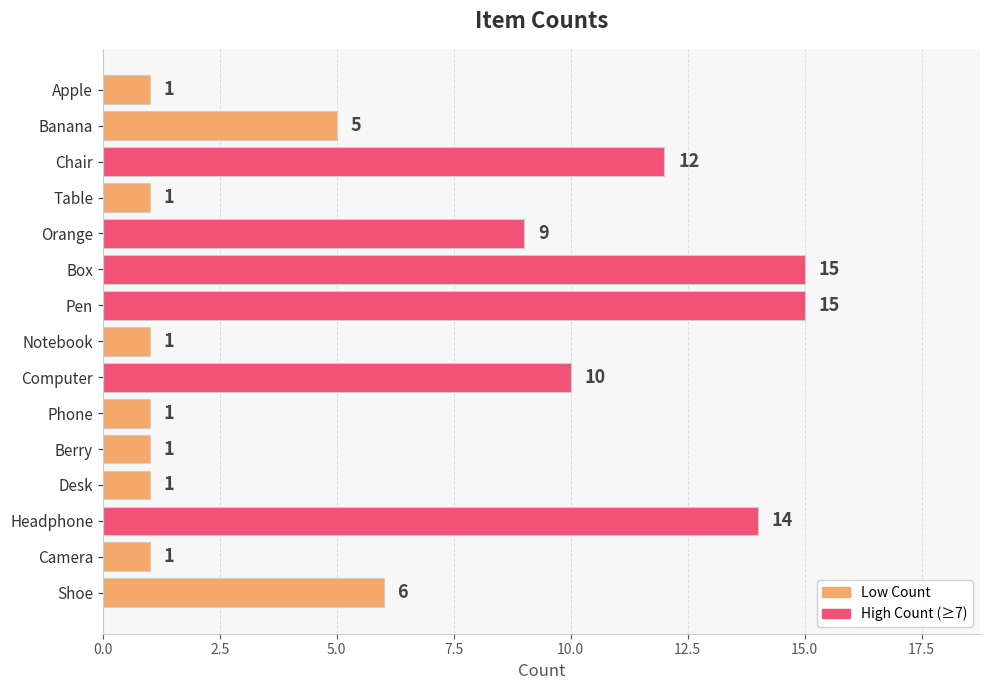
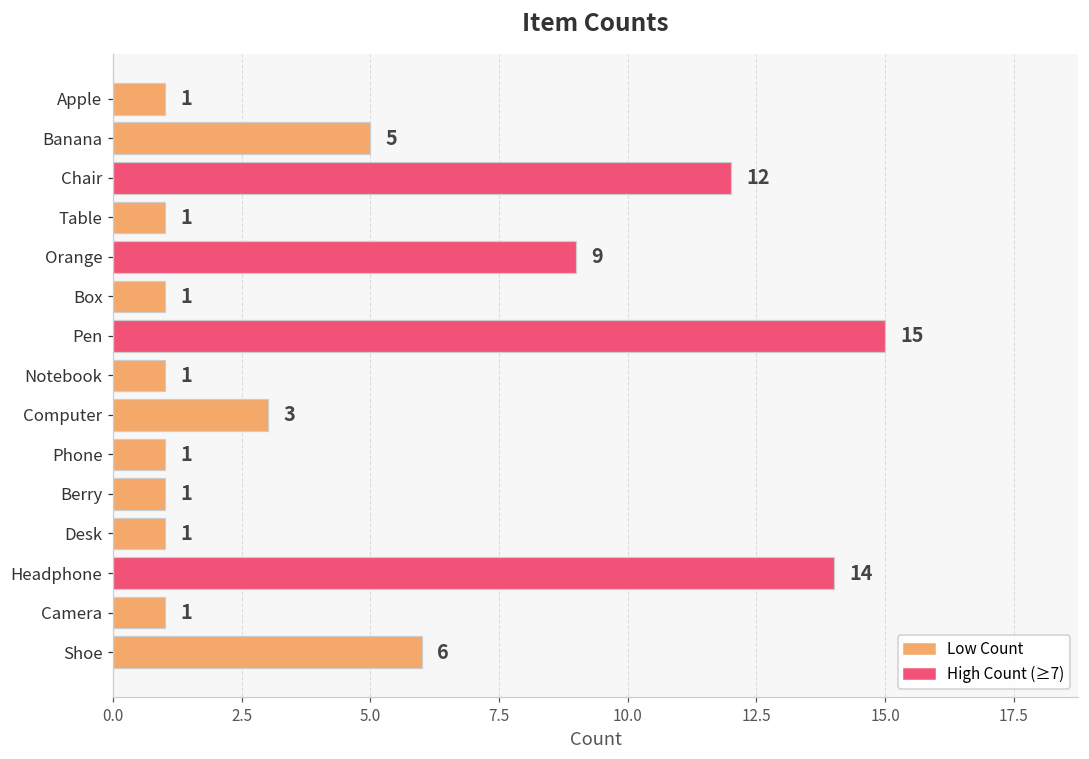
  {
    "Apple": 1,
    "Banana": 5,
    "Chair": 12,
    "Table": 1,
    "Orange": 9,
-   "Box": 15,
+   "Box": 1,
    "Pen": 15,
    "Notebook": 1,
-   "Computer": 10,
+   "Computer": 3,
    "Phone": 1,
    "Berry": 1,
    "Desk": 1,
    "Headphone": 14,
    "Camera": 1,
    "Shoe": 6
  }
